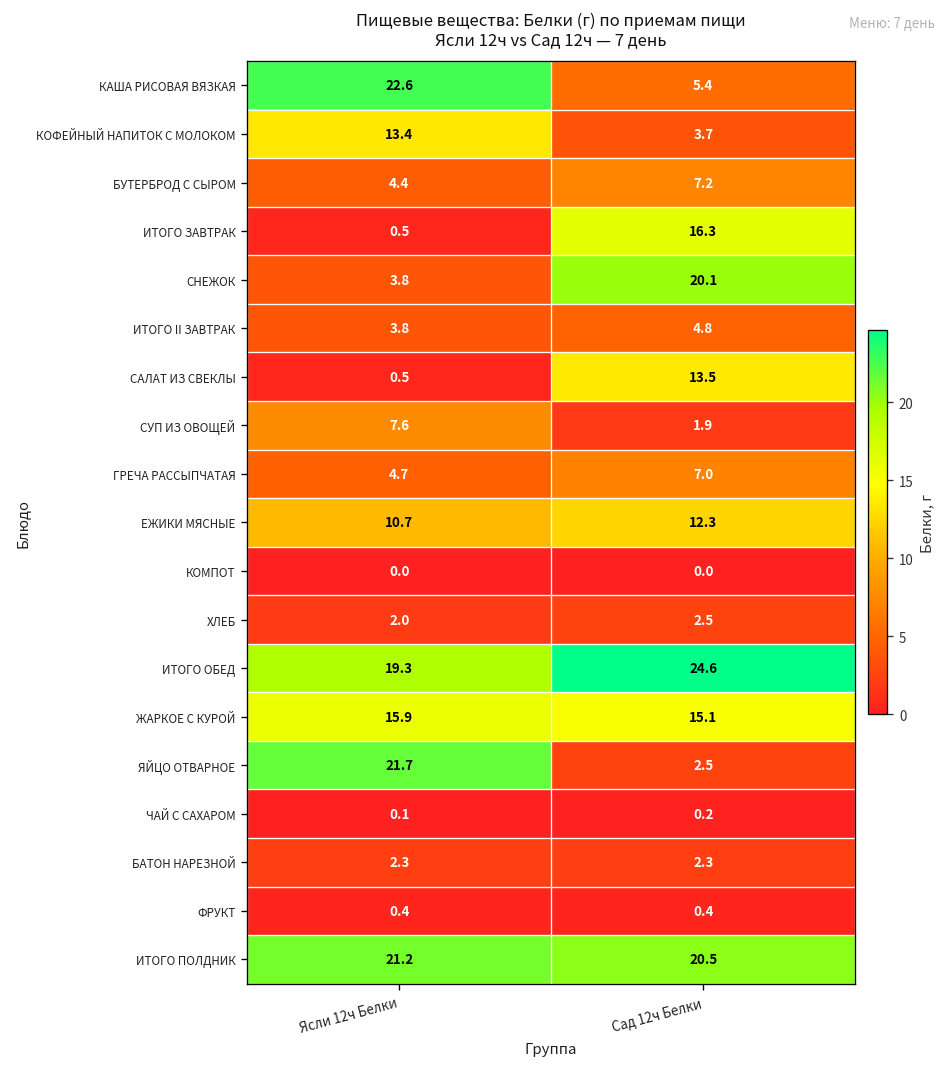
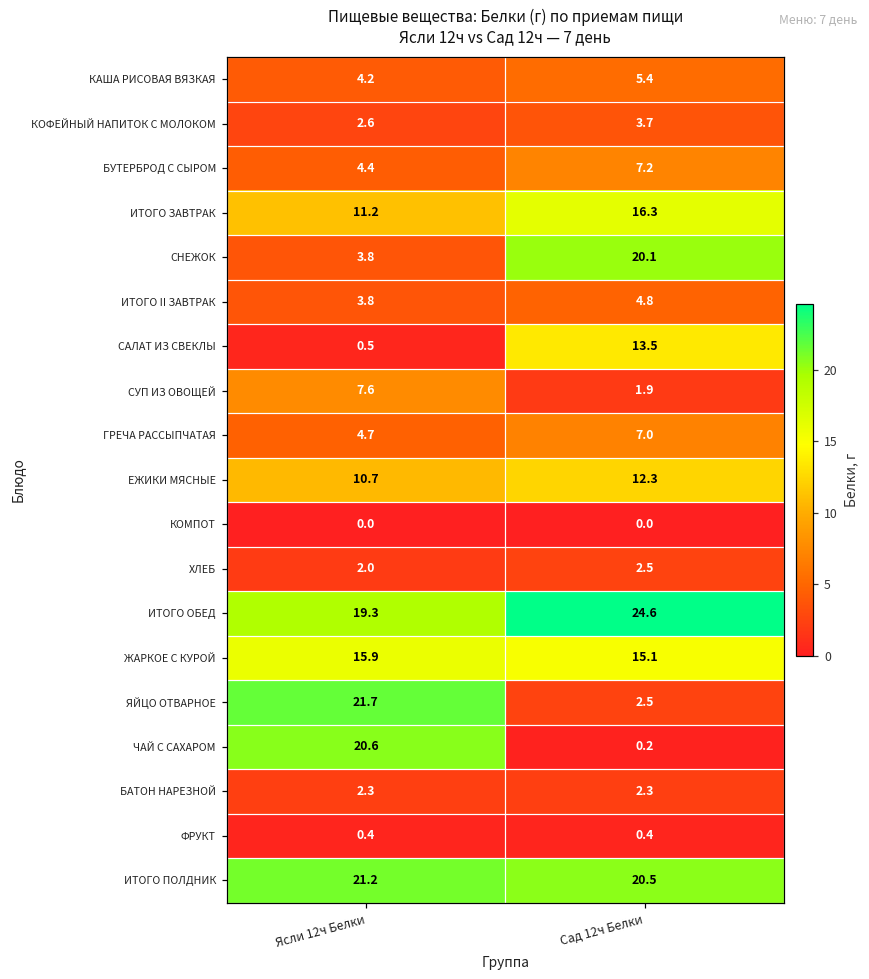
  {
    "КАША РИСОВАЯ ВЯЗКАЯ": {
-     "Ясли 12ч Белки": 22.6,
+     "Ясли 12ч Белки": 4.2,
      "Сад 12ч Белки": 5.4
    },
    "КОФЕЙНЫЙ НАПИТОК С МОЛОКОМ": {
-     "Ясли 12ч Белки": 13.4,
+     "Ясли 12ч Белки": 2.6,
      "Сад 12ч Белки": 3.7
    },
    "БУТЕРБРОД С СЫРОМ": {
      "Ясли 12ч Белки": 4.4,
      "Сад 12ч Белки": 7.2
    },
    "ИТОГО ЗАВТРАК": {
-     "Ясли 12ч Белки": 0.5,
+     "Ясли 12ч Белки": 11.2,
      "Сад 12ч Белки": 16.3
    },
    "СНЕЖОК": {
      "Ясли 12ч Белки": 3.8,
      "Сад 12ч Белки": 20.1
    },
    "ИТОГО II ЗАВТРАК": {
      "Ясли 12ч Белки": 3.8,
      "Сад 12ч Белки": 4.8
    },
    "САЛАТ ИЗ СВЕКЛЫ": {
      "Ясли 12ч Белки": 0.5,
      "Сад 12ч Белки": 13.5
    },
    "СУП ИЗ ОВОЩЕЙ": {
      "Ясли 12ч Белки": 7.6,
      "Сад 12ч Белки": 1.9
    },
    "ГРЕЧА РАССЫПЧАТАЯ": {
      "Ясли 12ч Белки": 4.7,
      "Сад 12ч Белки": 7.0
    },
    "ЕЖИКИ МЯСНЫЕ": {
      "Ясли 12ч Белки": 10.7,
      "Сад 12ч Белки": 12.3
    },
    "КОМПОТ": {
      "Ясли 12ч Белки": 0.0,
      "Сад 12ч Белки": 0.0
    },
    "ХЛЕБ": {
      "Ясли 12ч Белки": 2.0,
      "Сад 12ч Белки": 2.5
    },
    "ИТОГО ОБЕД": {
      "Ясли 12ч Белки": 19.3,
      "Сад 12ч Белки": 24.6
    },
    "ЖАРКОЕ С КУРОЙ": {
      "Ясли 12ч Белки": 15.9,
      "Сад 12ч Белки": 15.1
    },
    "ЯЙЦО ОТВАРНОЕ": {
      "Ясли 12ч Белки": 21.7,
      "Сад 12ч Белки": 2.5
    },
    "ЧАЙ С САХАРОМ": {
-     "Ясли 12ч Белки": 0.1,
+     "Ясли 12ч Белки": 20.6,
      "Сад 12ч Белки": 0.2
    },
    "БАТОН НАРЕЗНОЙ": {
      "Ясли 12ч Белки": 2.3,
      "Сад 12ч Белки": 2.3
    },
    "ФРУКТ": {
      "Ясли 12ч Белки": 0.4,
      "Сад 12ч Белки": 0.4
    },
    "ИТОГО ПОЛДНИК": {
      "Ясли 12ч Белки": 21.2,
      "Сад 12ч Белки": 20.5
    }
  }
